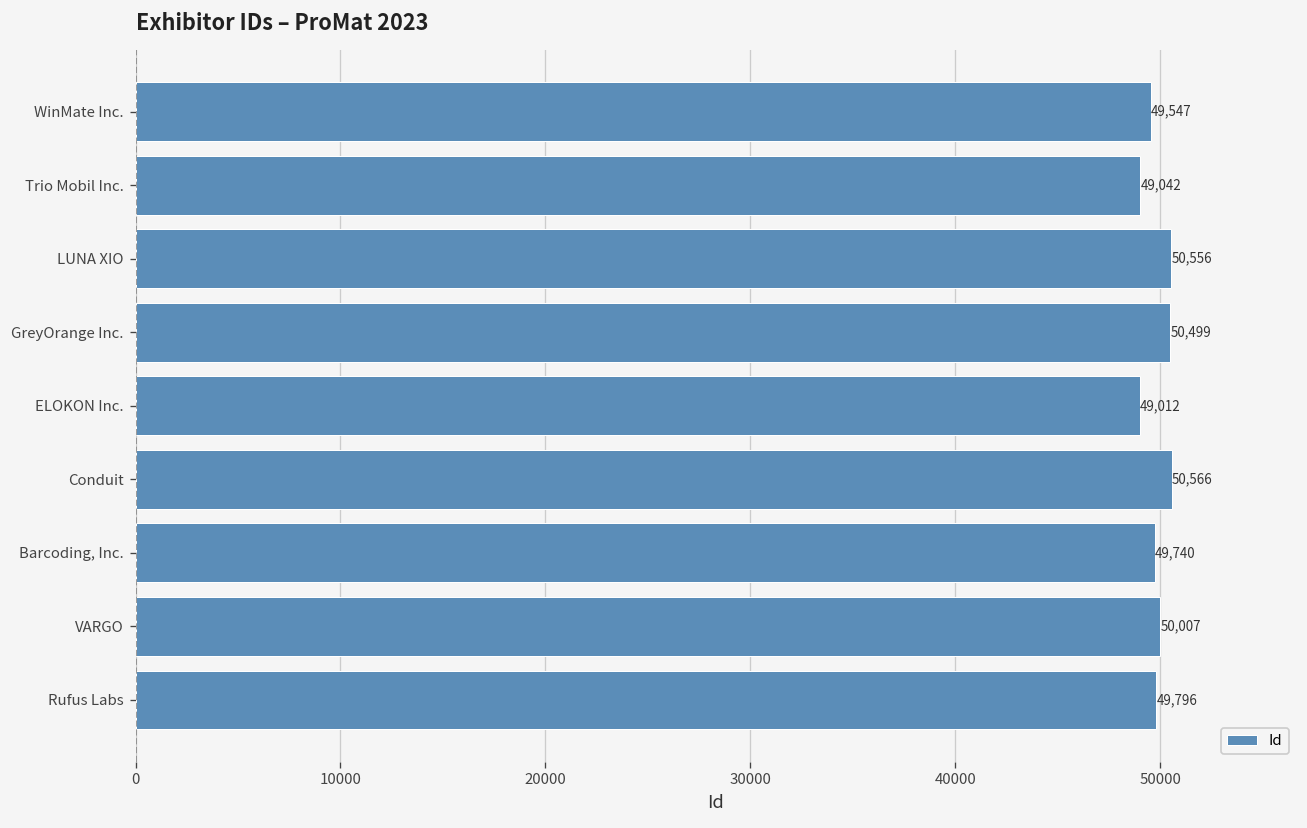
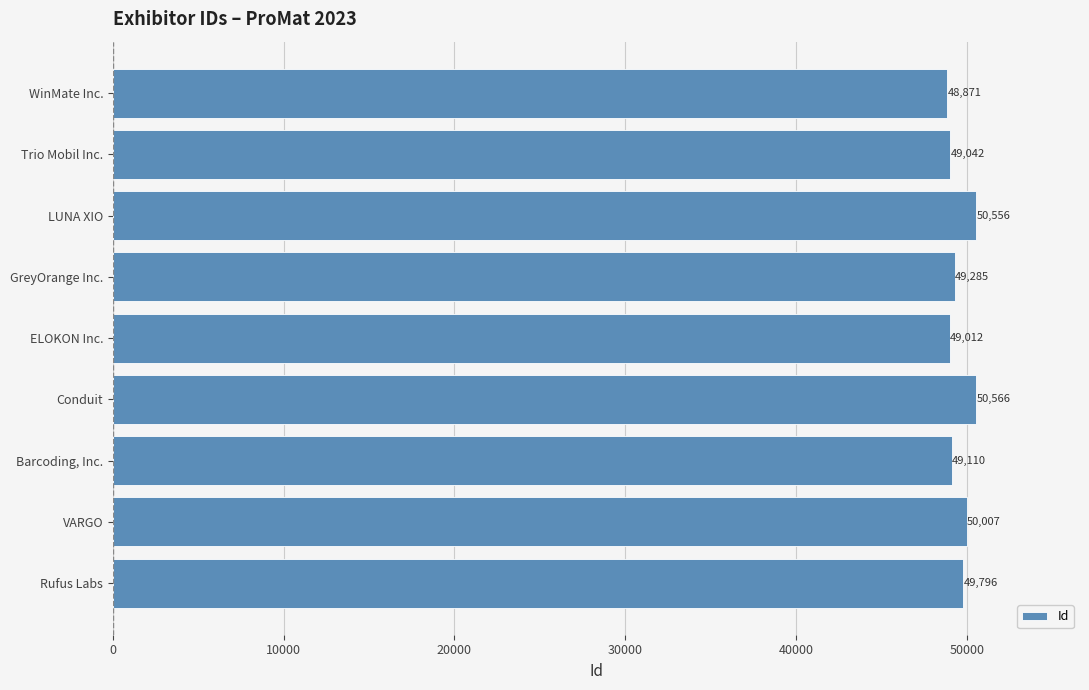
  {
-   "WinMate Inc.": "49,547",
+   "WinMate Inc.": "48,871",
    "Trio Mobil Inc.": "49,042",
    "LUNA XIO": "50,556",
-   "GreyOrange Inc.": "50,499",
+   "GreyOrange Inc.": "49,285",
    "ELOKON Inc.": "49,012",
    "Conduit": "50,566",
-   "Barcoding, Inc.": "49,740",
+   "Barcoding, Inc.": "49,110",
    "VARGO": "50,007",
    "Rufus Labs": "49,796"
  }
